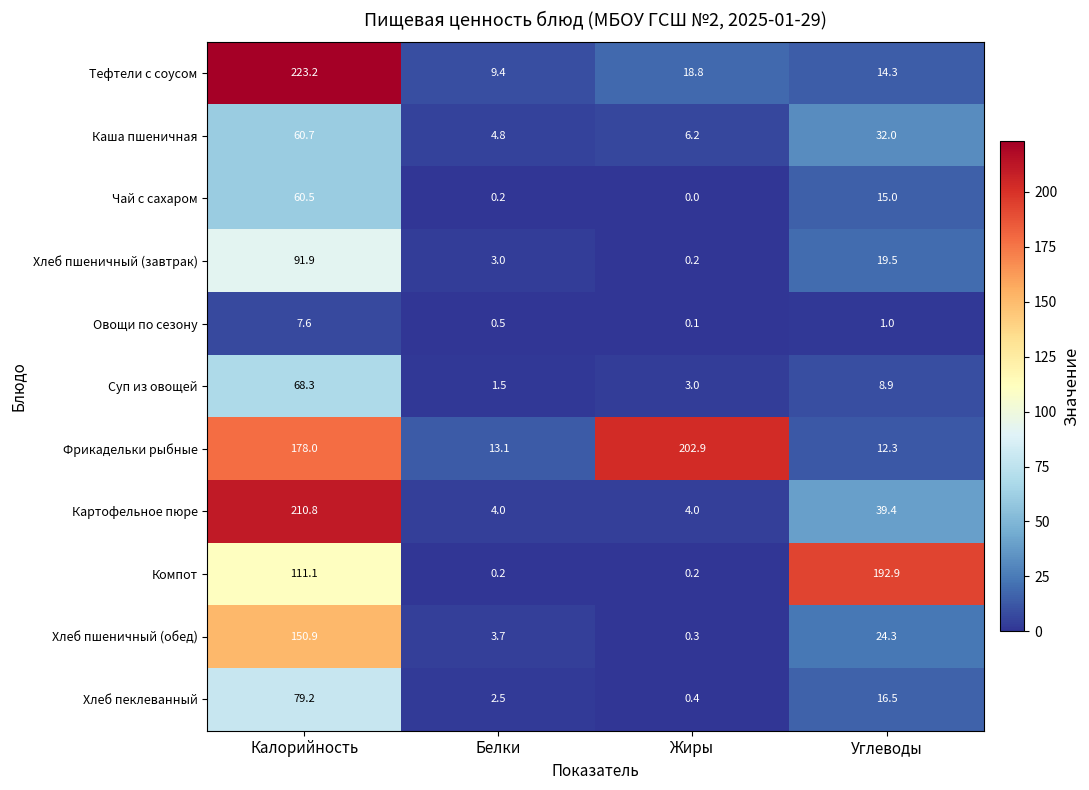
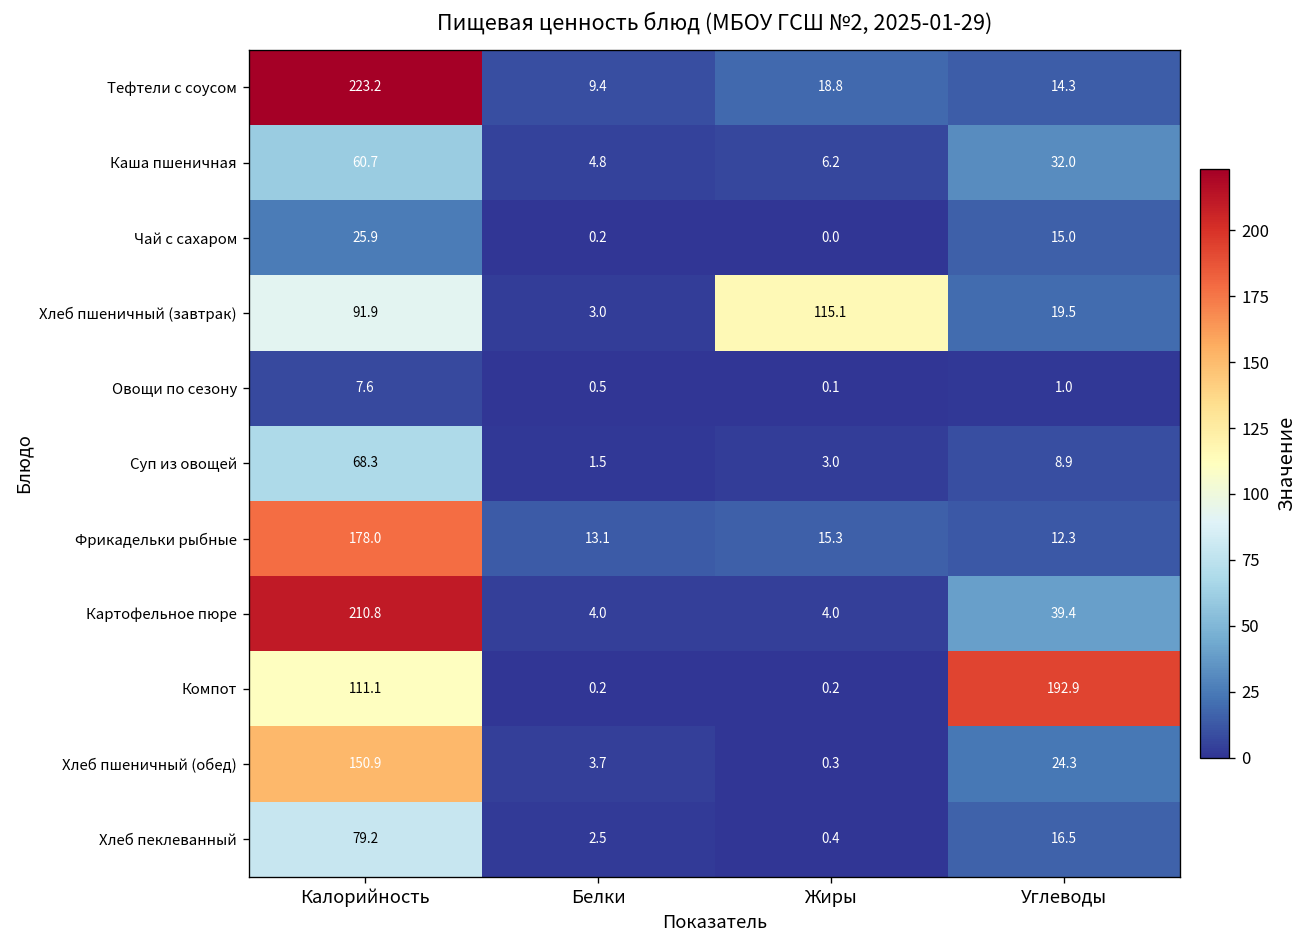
  {
    "Тефтели с соусом": {
      "Калорийность": 223.2,
      "Белки": 9.4,
      "Жиры": 18.8,
      "Углеводы": 14.3
    },
    "Каша пшеничная": {
      "Калорийность": 60.7,
      "Белки": 4.8,
      "Жиры": 6.2,
      "Углеводы": 32.0
    },
    "Чай с сахаром": {
-     "Калорийность": 60.5,
+     "Калорийность": 25.9,
      "Белки": 0.2,
      "Жиры": 0.0,
      "Углеводы": 15.0
    },
    "Хлеб пшеничный (завтрак)": {
      "Калорийность": 91.9,
      "Белки": 3.0,
-     "Жиры": 0.2,
+     "Жиры": 115.1,
      "Углеводы": 19.5
    },
    "Овощи по сезону": {
      "Калорийность": 7.6,
      "Белки": 0.5,
      "Жиры": 0.1,
      "Углеводы": 1.0
    },
    "Суп из овощей": {
      "Калорийность": 68.3,
      "Белки": 1.5,
      "Жиры": 3.0,
      "Углеводы": 8.9
    },
    "Фрикадельки рыбные": {
      "Калорийность": 178.0,
      "Белки": 13.1,
-     "Жиры": 202.9,
+     "Жиры": 15.3,
      "Углеводы": 12.3
    },
    "Картофельное пюре": {
      "Калорийность": 210.8,
      "Белки": 4.0,
      "Жиры": 4.0,
      "Углеводы": 39.4
    },
    "Компот": {
      "Калорийность": 111.1,
      "Белки": 0.2,
      "Жиры": 0.2,
      "Углеводы": 192.9
    },
    "Хлеб пшеничный (обед)": {
      "Калорийность": 150.9,
      "Белки": 3.7,
      "Жиры": 0.3,
      "Углеводы": 24.3
    },
    "Хлеб пеклеванный": {
      "Калорийность": 79.2,
      "Белки": 2.5,
      "Жиры": 0.4,
      "Углеводы": 16.5
    }
  }
